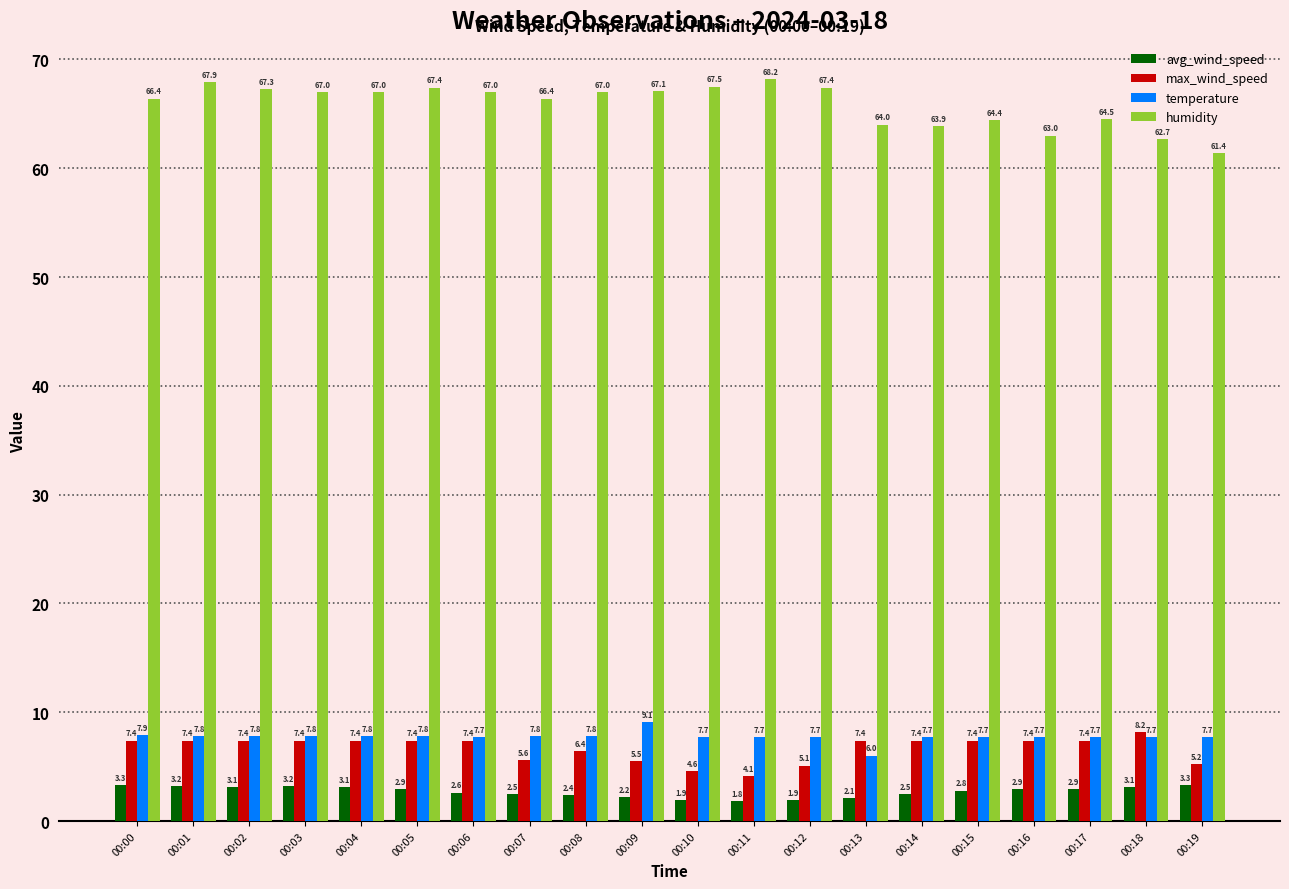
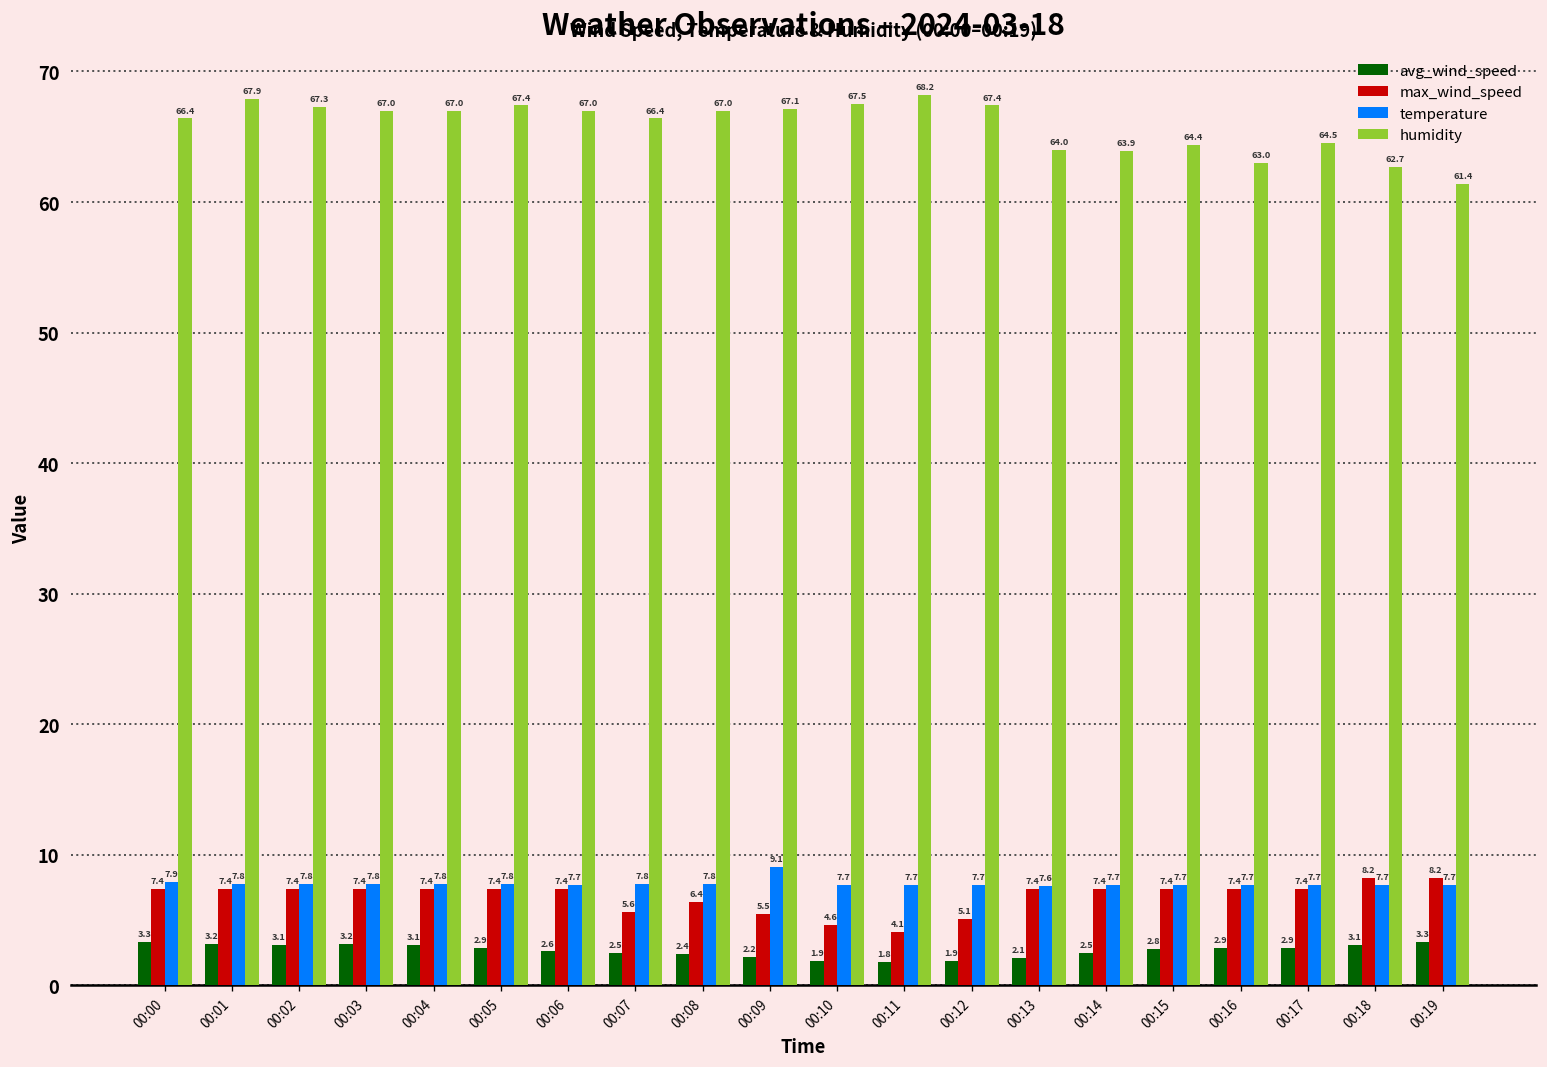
  {
    "avg_wind_speed": {
      "00:00": 3.3,
      "00:01": 3.2,
      "00:02": 3.1,
      "00:03": 3.2,
      "00:04": 3.1,
      "00:05": 2.9,
      "00:06": 2.6,
      "00:07": 2.5,
      "00:08": 2.4,
      "00:09": 2.2,
      "00:10": 1.9,
      "00:11": 1.8,
      "00:12": 1.9,
      "00:13": 2.1,
      "00:14": 2.5,
      "00:15": 2.8,
      "00:16": 2.9,
      "00:17": 2.9,
      "00:18": 3.1,
      "00:19": 3.3
    },
    "max_wind_speed": {
      "00:00": 7.4,
      "00:01": 7.4,
      "00:02": 7.4,
      "00:03": 7.4,
      "00:04": 7.4,
      "00:05": 7.4,
      "00:06": 7.4,
      "00:07": 5.6,
      "00:08": 6.4,
      "00:09": 5.5,
      "00:10": 4.6,
      "00:11": 4.1,
      "00:12": 5.1,
      "00:13": 7.4,
      "00:14": 7.4,
      "00:15": 7.4,
      "00:16": 7.4,
      "00:17": 7.4,
      "00:18": 8.2,
-     "00:19": 5.2
+     "00:19": 8.2
    },
    "temperature": {
      "00:00": 7.9,
      "00:01": 7.8,
      "00:02": 7.8,
      "00:03": 7.8,
      "00:04": 7.8,
      "00:05": 7.8,
      "00:06": 7.7,
      "00:07": 7.8,
      "00:08": 7.8,
      "00:09": 9.1,
      "00:10": 7.7,
      "00:11": 7.7,
      "00:12": 7.7,
-     "00:13": 6.0,
+     "00:13": 7.6,
      "00:14": 7.7,
      "00:15": 7.7,
      "00:16": 7.7,
      "00:17": 7.7,
      "00:18": 7.7,
      "00:19": 7.7
    },
    "humidity": {
      "00:00": 66.4,
      "00:01": 67.9,
      "00:02": 67.3,
      "00:03": 67.0,
      "00:04": 67.0,
      "00:05": 67.4,
      "00:06": 67.0,
      "00:07": 66.4,
      "00:08": 67.0,
      "00:09": 67.1,
      "00:10": 67.5,
      "00:11": 68.2,
      "00:12": 67.4,
      "00:13": 64.0,
      "00:14": 63.9,
      "00:15": 64.4,
      "00:16": 63.0,
      "00:17": 64.5,
      "00:18": 62.7,
      "00:19": 61.4
    }
  }
